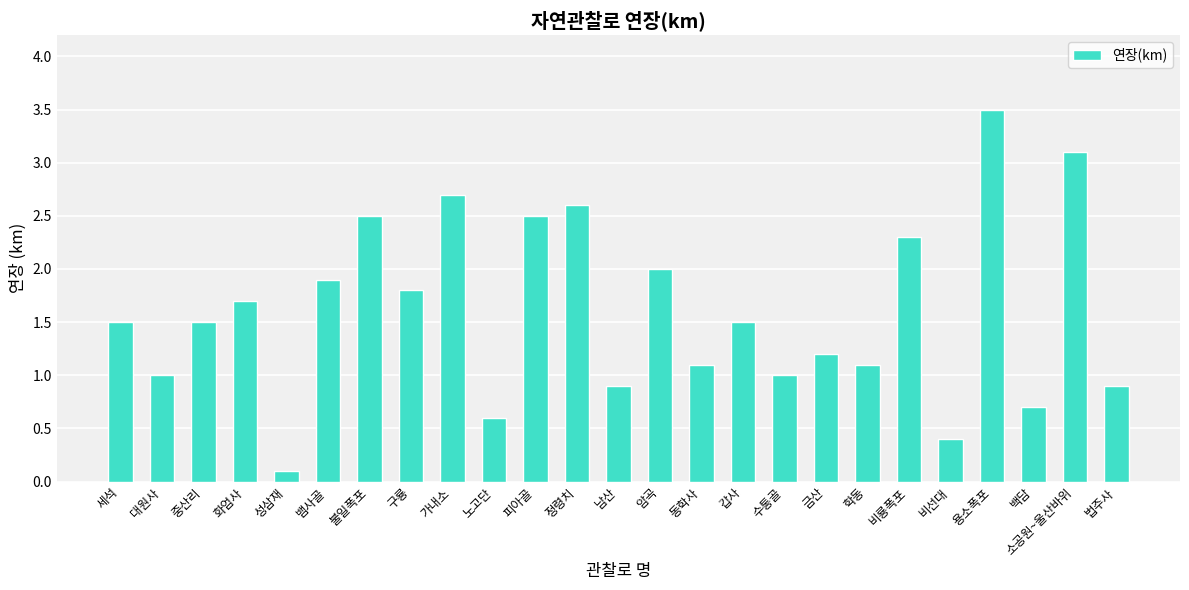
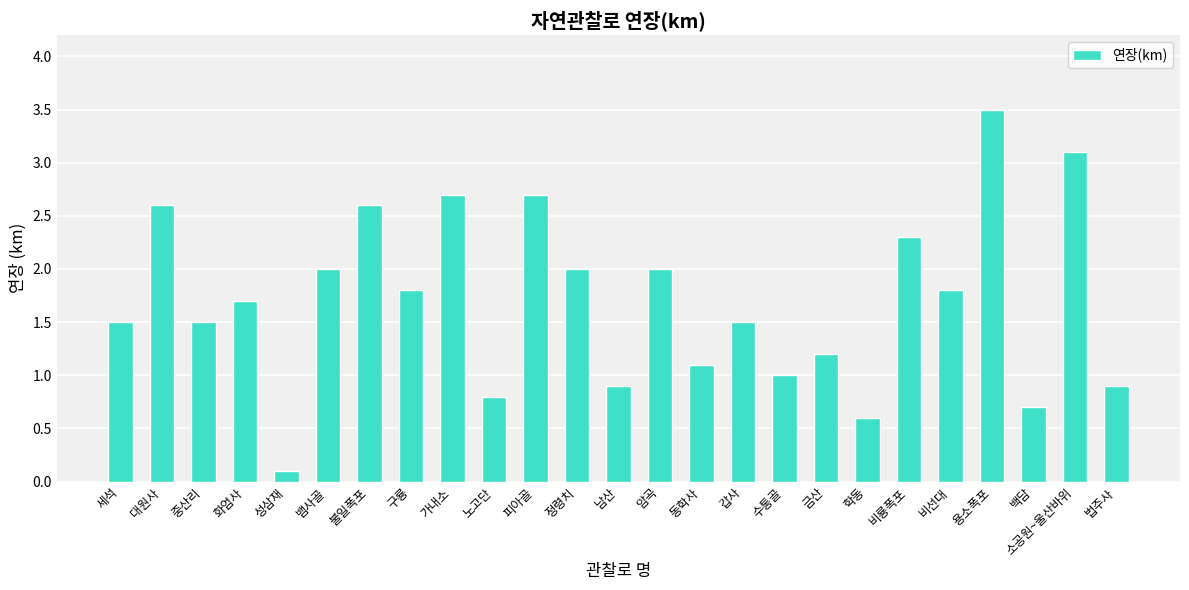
  {
    "세석": 1.5,
-   "대원사": 1.0,
+   "대원사": 2.6,
    "중산리": 1.5,
    "화엄사": 1.7,
    "성삼재": 0.1,
-   "뱀사골": 1.9,
-   "불일폭포": 2.5,
+   "뱀사골": 2.0,
+   "불일폭포": 2.6,
    "구룡": 1.8,
    "가내소": 2.7,
-   "노고단": 0.6,
-   "피아골": 2.5,
-   "정령치": 2.6,
+   "노고단": 0.8,
+   "피아골": 2.7,
+   "정령치": 2.0,
    "남산": 0.9,
    "암곡": 2.0,
    "동학사": 1.1,
    "갑사": 1.5,
    "수통골": 1.0,
    "금산": 1.2,
-   "학동": 1.1,
+   "학동": 0.6,
    "비룡폭포": 2.3,
-   "비선대": 0.4,
+   "비선대": 1.8,
    "용소폭포": 3.5,
    "백담": 0.7,
    "소공원~울산바위": 3.1,
    "법주사": 0.9
  }
